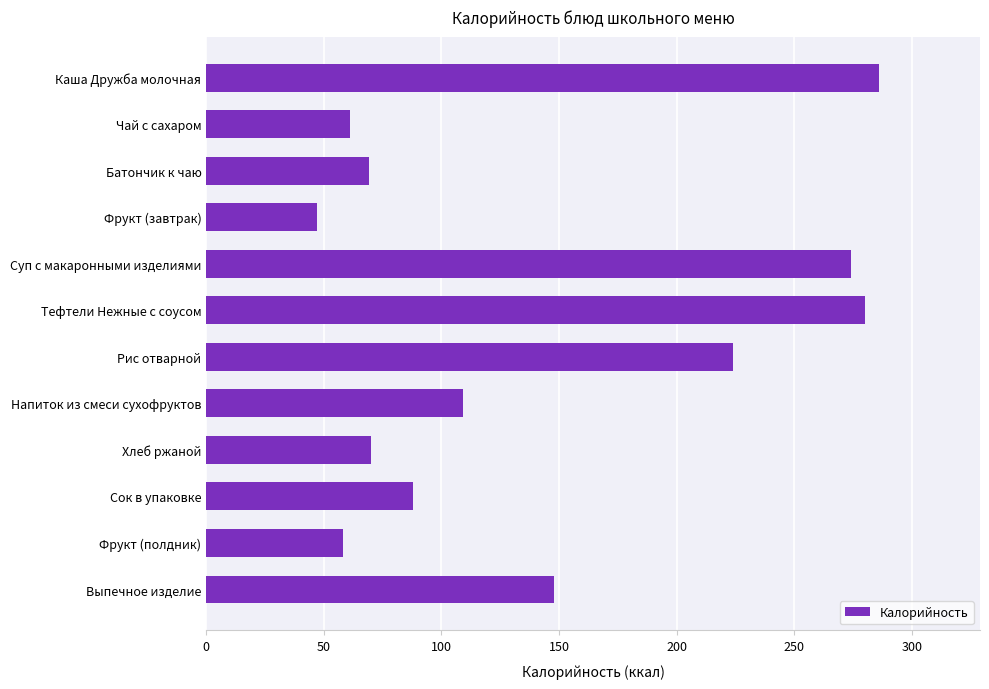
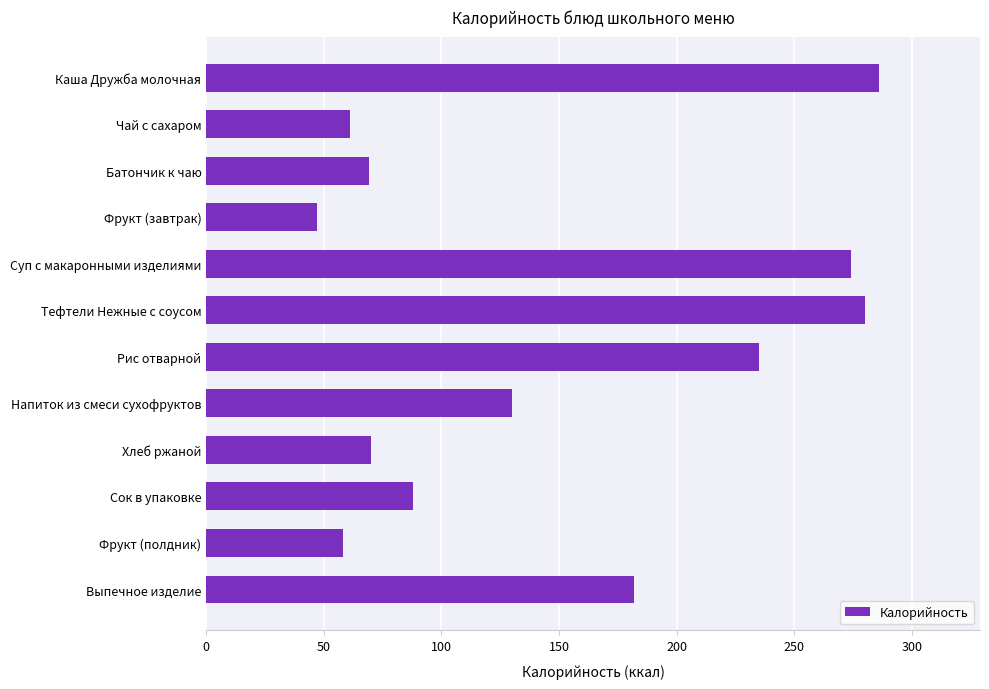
  {
    "Каша Дружба молочная": 286,
    "Чай с сахаром": 61,
    "Батончик к чаю": 69,
    "Фрукт (завтрак)": 47,
    "Суп с макаронными изделиями": 274,
    "Тефтели Нежные с соусом": 280,
-   "Рис отварной": 224,
-   "Напиток из смеси сухофруктов": 109,
+   "Рис отварной": 235,
+   "Напиток из смеси сухофруктов": 130,
    "Хлеб ржаной": 70,
    "Сок в упаковке": 88,
    "Фрукт (полдник)": 58,
-   "Выпечное изделие": 148
+   "Выпечное изделие": 182
  }
